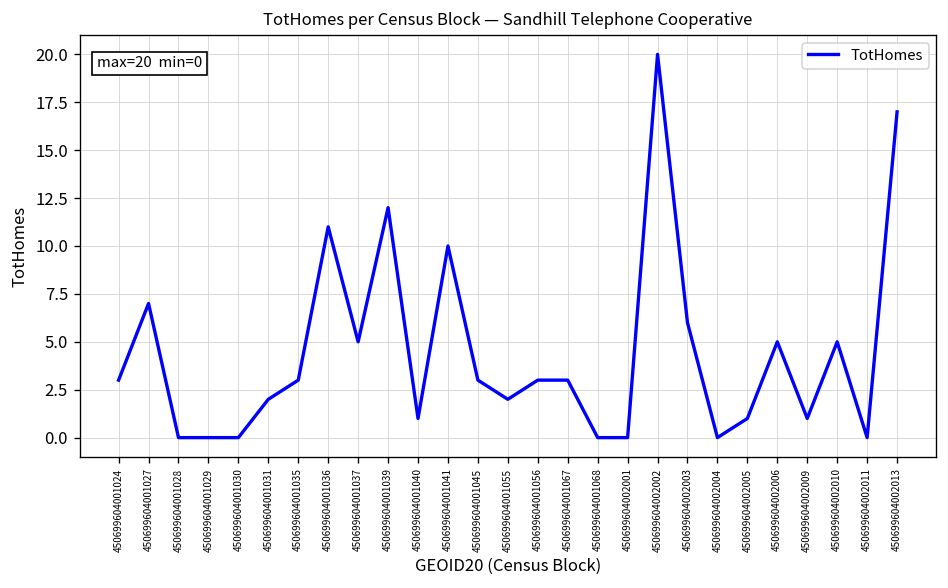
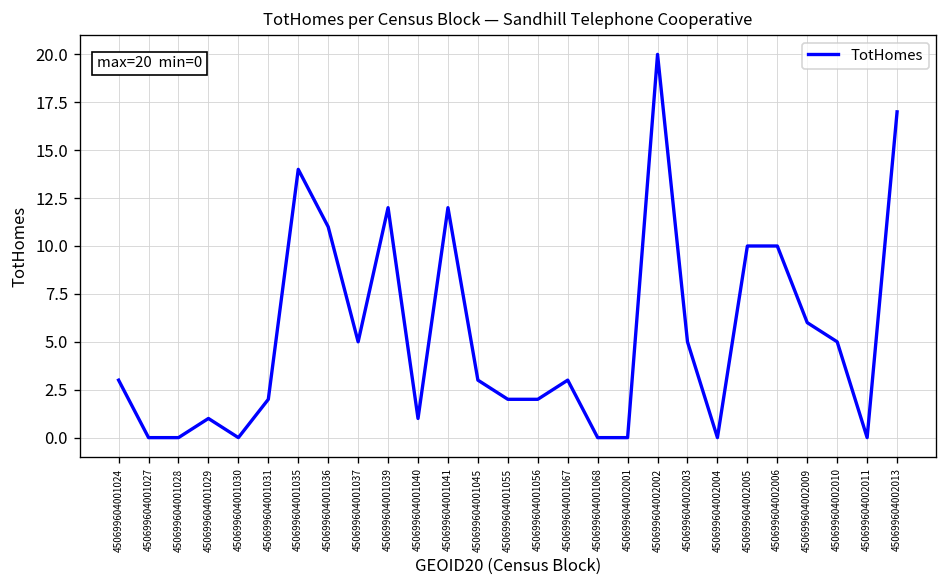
  {
    "450699604001024": 3,
-   "450699604001027": 7,
+   "450699604001027": 0,
    "450699604001028": 0,
-   "450699604001029": 0,
+   "450699604001029": 1,
    "450699604001030": 0,
    "450699604001031": 2,
-   "450699604001035": 3,
+   "450699604001035": 14,
    "450699604001036": 11,
    "450699604001037": 5,
    "450699604001039": 12,
    "450699604001040": 1,
-   "450699604001041": 10,
+   "450699604001041": 12,
    "450699604001045": 3,
    "450699604001055": 2,
-   "450699604001056": 3,
+   "450699604001056": 2,
    "450699604001067": 3,
    "450699604001068": 0,
    "450699604002001": 0,
    "450699604002002": 20,
-   "450699604002003": 6,
+   "450699604002003": 5,
    "450699604002004": 0,
-   "450699604002005": 1,
-   "450699604002006": 5,
-   "450699604002009": 1,
+   "450699604002005": 10,
+   "450699604002006": 10,
+   "450699604002009": 6,
    "450699604002010": 5,
    "450699604002011": 0,
    "450699604002013": 17
  }
